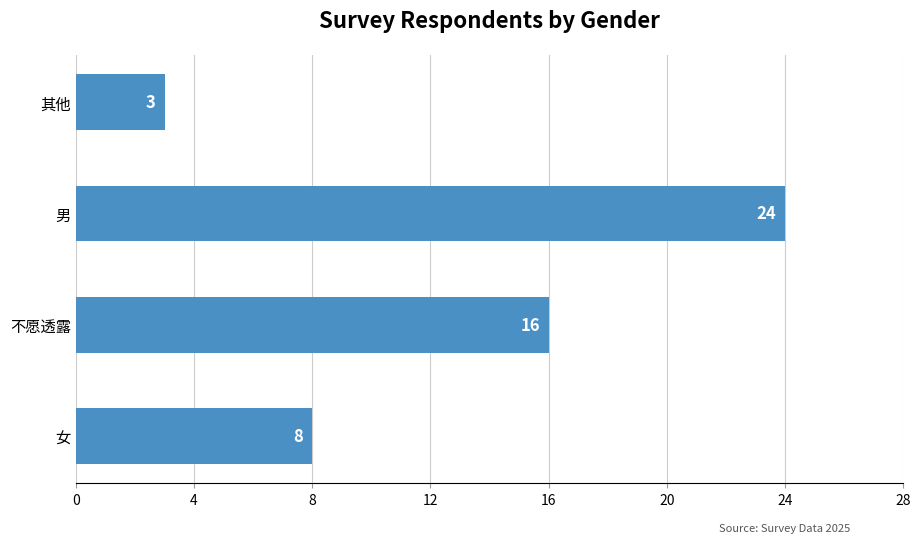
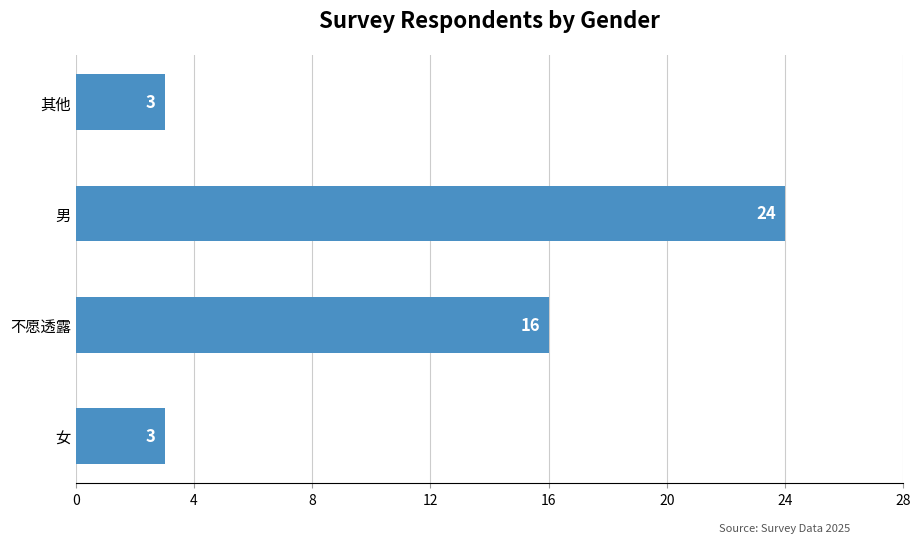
  {
    "其他": 3,
    "男": 24,
    "不愿透露": 16,
-   "女": 8
+   "女": 3
  }
